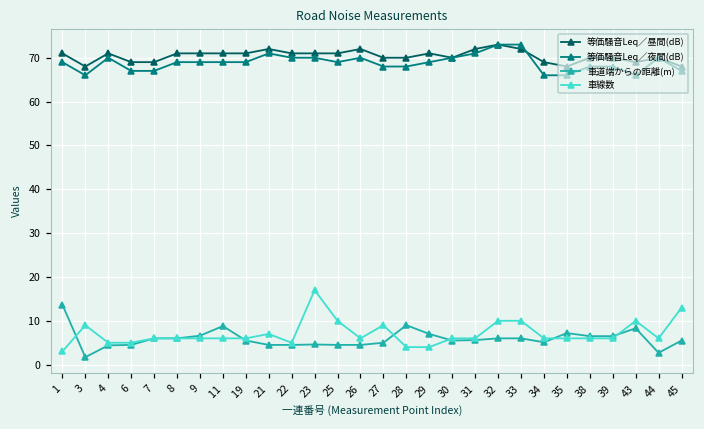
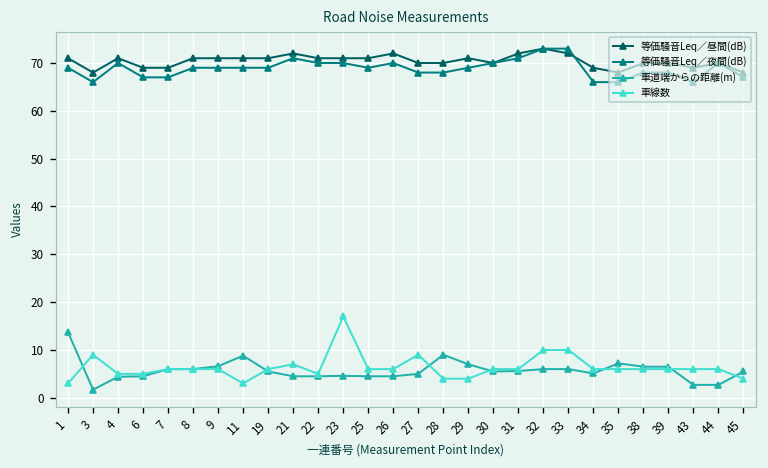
  {
    "車道端からの距離(m)": {
      "1": 14,
      "3": 2,
      "11": 9,
      "21": 5,
      "23": 5,
      "25": 5,
      "26": 5,
      "27": 5,
      "28": 9,
      "29": 7,
      "32": 6,
      "33": 6,
      "34": 5,
      "35": 7,
-     "43": 8,
+     "43": 3,
      "44": 3,
      "45": 6
    },
    "車線数": {
      "1": 3,
      "3": 9,
-     "11": 6,
+     "11": 3,
      "21": 7,
      "23": 17,
-     "25": 10,
+     "25": 6,
      "26": 6,
      "27": 9,
      "28": 4,
      "29": 4,
      "32": 10,
      "33": 10,
      "34": 6,
      "35": 6,
-     "43": 10,
+     "43": 6,
      "44": 6,
-     "45": 13
+     "45": 4
    }
  }
